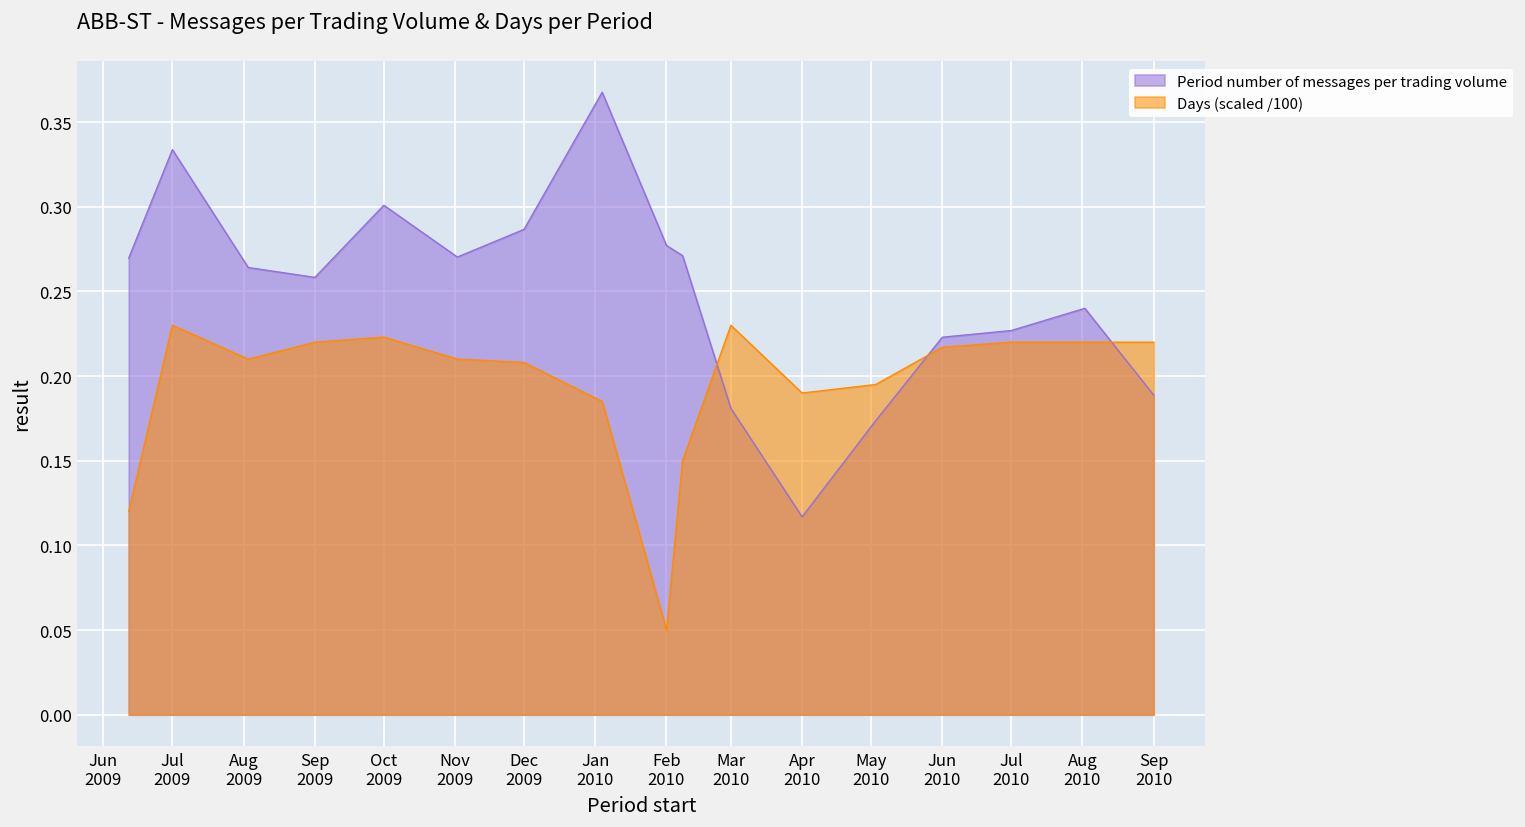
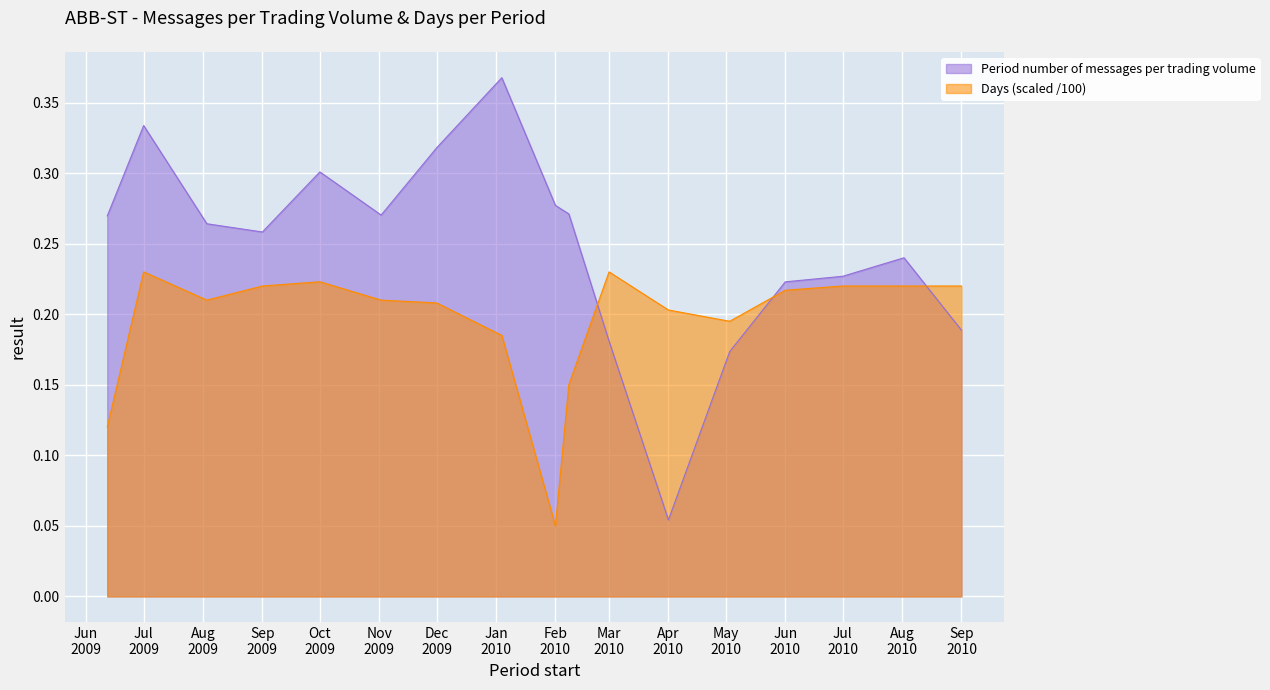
  {
    "Period number of messages per trading volume": {
      "Jul 2009": 0.334,
      "Sep 2009": 0.258,
      "Oct 2009": 0.301,
-     "Dec 2009": 0.287,
+     "Dec 2009": 0.318,
      "Feb 2010": 0.277,
      "Mar 2010": 0.181,
-     "Apr 2010": 0.117,
+     "Apr 2010": 0.054,
      "Jun 2010": 0.223,
      "Jul 2010": 0.227,
      "Sep 2010": 0.189
    },
    "Days (scaled /100)": {
      "Jul 2009": 0.230,
      "Sep 2009": 0.220,
      "Oct 2009": 0.223,
      "Dec 2009": 0.208,
      "Feb 2010": 0.050,
      "Mar 2010": 0.230,
-     "Apr 2010": 0.190,
+     "Apr 2010": 0.203,
      "Jun 2010": 0.217,
      "Jul 2010": 0.220,
      "Sep 2010": 0.220
    }
  }
